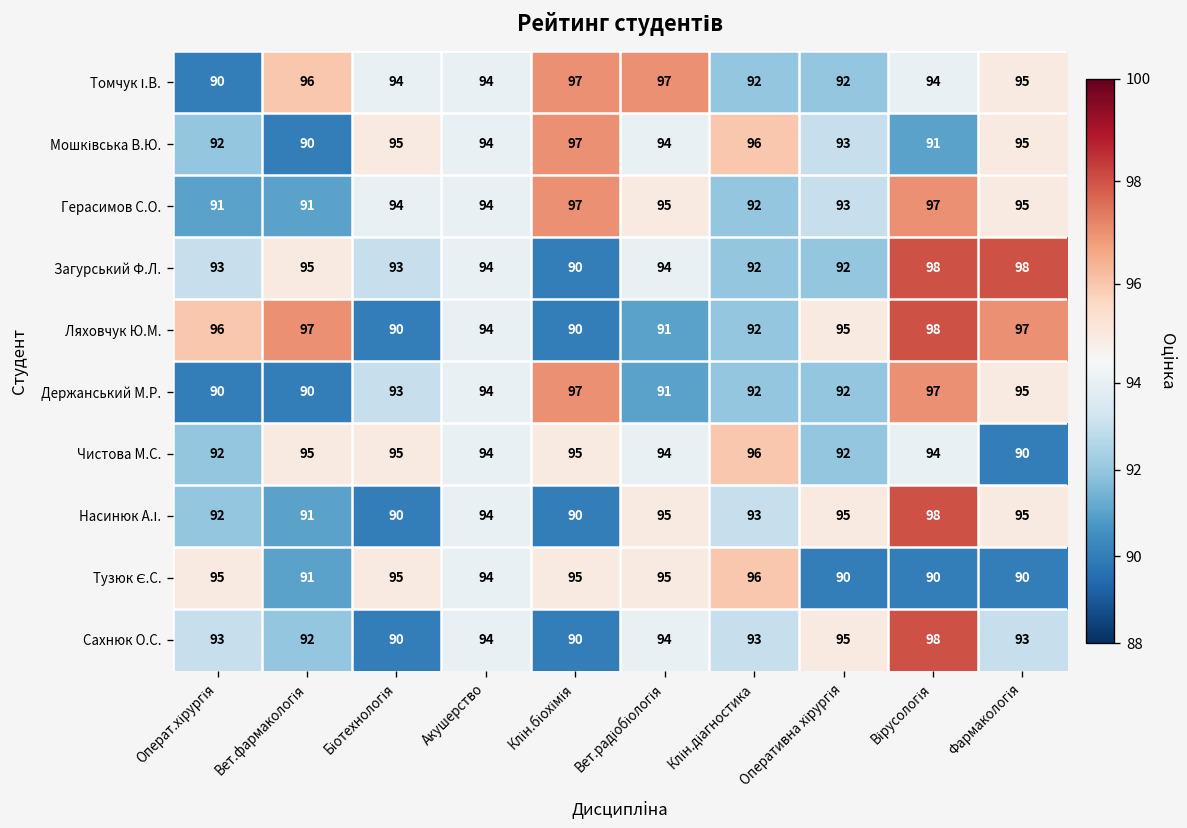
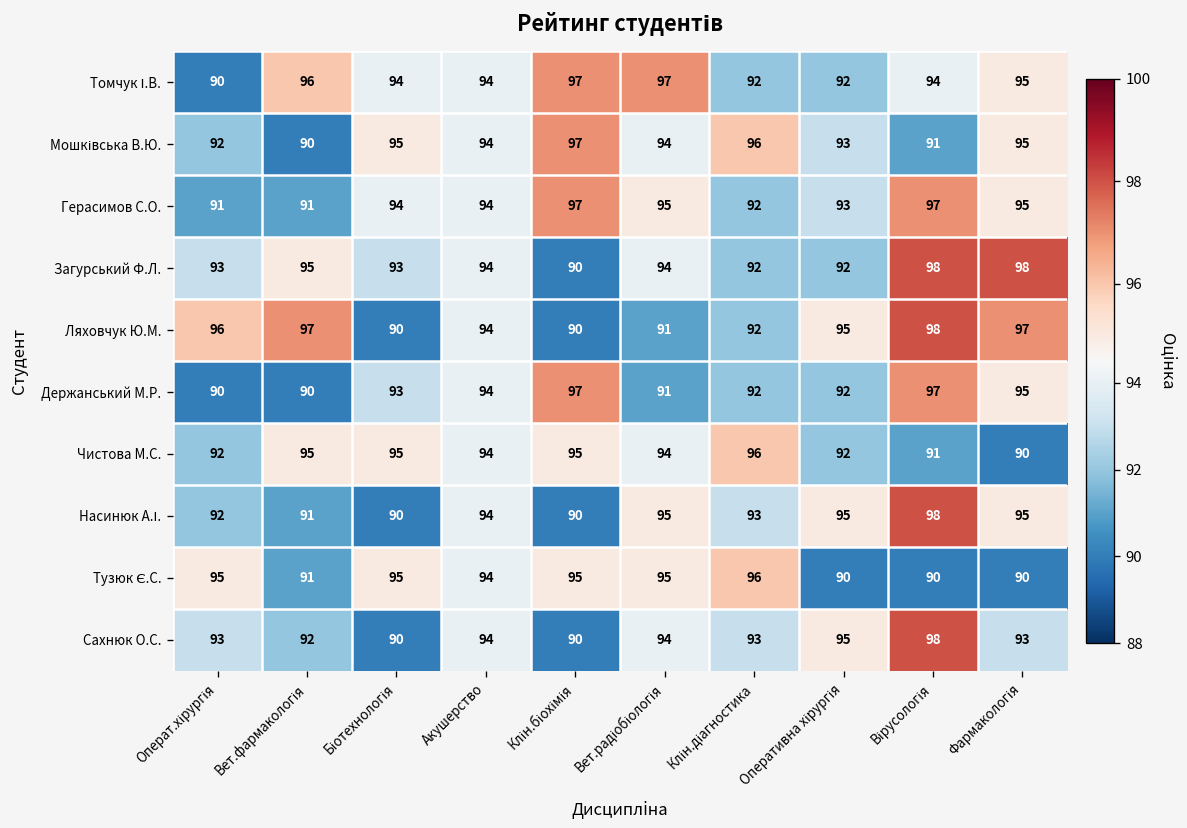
  {
    "Томчук І.В.": {
      "Операт.хірургія": 90,
      "Вет.фармакологія": 96,
      "Біотехнологія": 94,
      "Акушерство": 94,
      "Клін.біохімія": 97,
      "Вет.радіобіологія": 97,
      "Клін.діагностика": 92,
      "Оперативна хірургія": 92,
      "Вірусологія": 94,
      "Фармакологія": 95
    },
    "Мошківська В.Ю.": {
      "Операт.хірургія": 92,
      "Вет.фармакологія": 90,
      "Біотехнологія": 95,
      "Акушерство": 94,
      "Клін.біохімія": 97,
      "Вет.радіобіологія": 94,
      "Клін.діагностика": 96,
      "Оперативна хірургія": 93,
      "Вірусологія": 91,
      "Фармакологія": 95
    },
    "Герасимов С.О.": {
      "Операт.хірургія": 91,
      "Вет.фармакологія": 91,
      "Біотехнологія": 94,
      "Акушерство": 94,
      "Клін.біохімія": 97,
      "Вет.радіобіологія": 95,
      "Клін.діагностика": 92,
      "Оперативна хірургія": 93,
      "Вірусологія": 97,
      "Фармакологія": 95
    },
    "Загурський Ф.Л.": {
      "Операт.хірургія": 93,
      "Вет.фармакологія": 95,
      "Біотехнологія": 93,
      "Акушерство": 94,
      "Клін.біохімія": 90,
      "Вет.радіобіологія": 94,
      "Клін.діагностика": 92,
      "Оперативна хірургія": 92,
      "Вірусологія": 98,
      "Фармакологія": 98
    },
    "Ляховчук Ю.М.": {
      "Операт.хірургія": 96,
      "Вет.фармакологія": 97,
      "Біотехнологія": 90,
      "Акушерство": 94,
      "Клін.біохімія": 90,
      "Вет.радіобіологія": 91,
      "Клін.діагностика": 92,
      "Оперативна хірургія": 95,
      "Вірусологія": 98,
      "Фармакологія": 97
    },
    "Держанський М.Р.": {
      "Операт.хірургія": 90,
      "Вет.фармакологія": 90,
      "Біотехнологія": 93,
      "Акушерство": 94,
      "Клін.біохімія": 97,
      "Вет.радіобіологія": 91,
      "Клін.діагностика": 92,
      "Оперативна хірургія": 92,
      "Вірусологія": 97,
      "Фармакологія": 95
    },
    "Чистова М.С.": {
      "Операт.хірургія": 92,
      "Вет.фармакологія": 95,
      "Біотехнологія": 95,
      "Акушерство": 94,
      "Клін.біохімія": 95,
      "Вет.радіобіологія": 94,
      "Клін.діагностика": 96,
      "Оперативна хірургія": 92,
-     "Вірусологія": 94,
+     "Вірусологія": 91,
      "Фармакологія": 90
    },
    "Насинюк А.І.": {
      "Операт.хірургія": 92,
      "Вет.фармакологія": 91,
      "Біотехнологія": 90,
      "Акушерство": 94,
      "Клін.біохімія": 90,
      "Вет.радіобіологія": 95,
      "Клін.діагностика": 93,
      "Оперативна хірургія": 95,
      "Вірусологія": 98,
      "Фармакологія": 95
    },
    "Тузюк Є.С.": {
      "Операт.хірургія": 95,
      "Вет.фармакологія": 91,
      "Біотехнологія": 95,
      "Акушерство": 94,
      "Клін.біохімія": 95,
      "Вет.радіобіологія": 95,
      "Клін.діагностика": 96,
      "Оперативна хірургія": 90,
      "Вірусологія": 90,
      "Фармакологія": 90
    },
    "Сахнюк О.С.": {
      "Операт.хірургія": 93,
      "Вет.фармакологія": 92,
      "Біотехнологія": 90,
      "Акушерство": 94,
      "Клін.біохімія": 90,
      "Вет.радіобіологія": 94,
      "Клін.діагностика": 93,
      "Оперативна хірургія": 95,
      "Вірусологія": 98,
      "Фармакологія": 93
    }
  }
